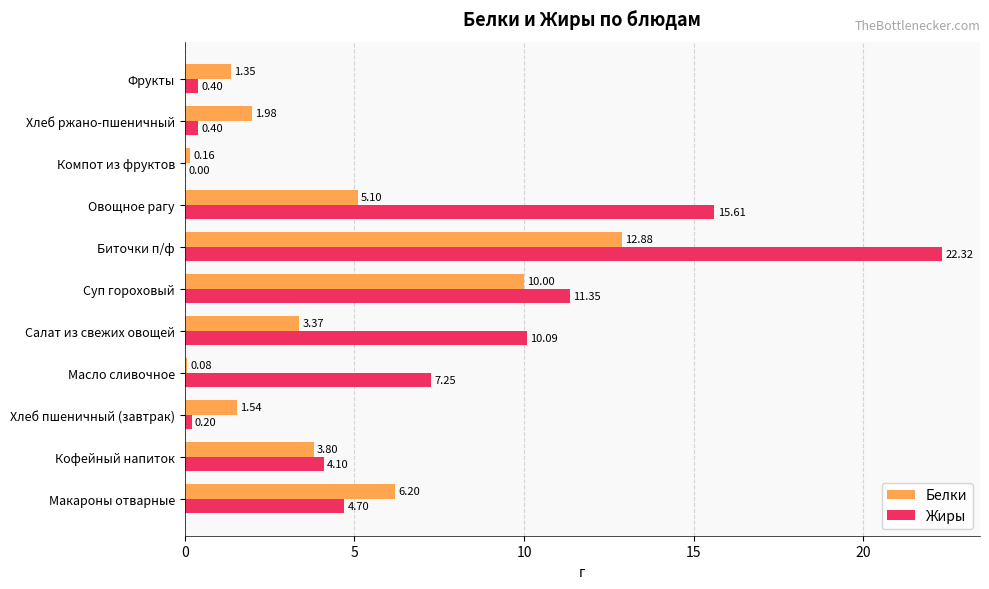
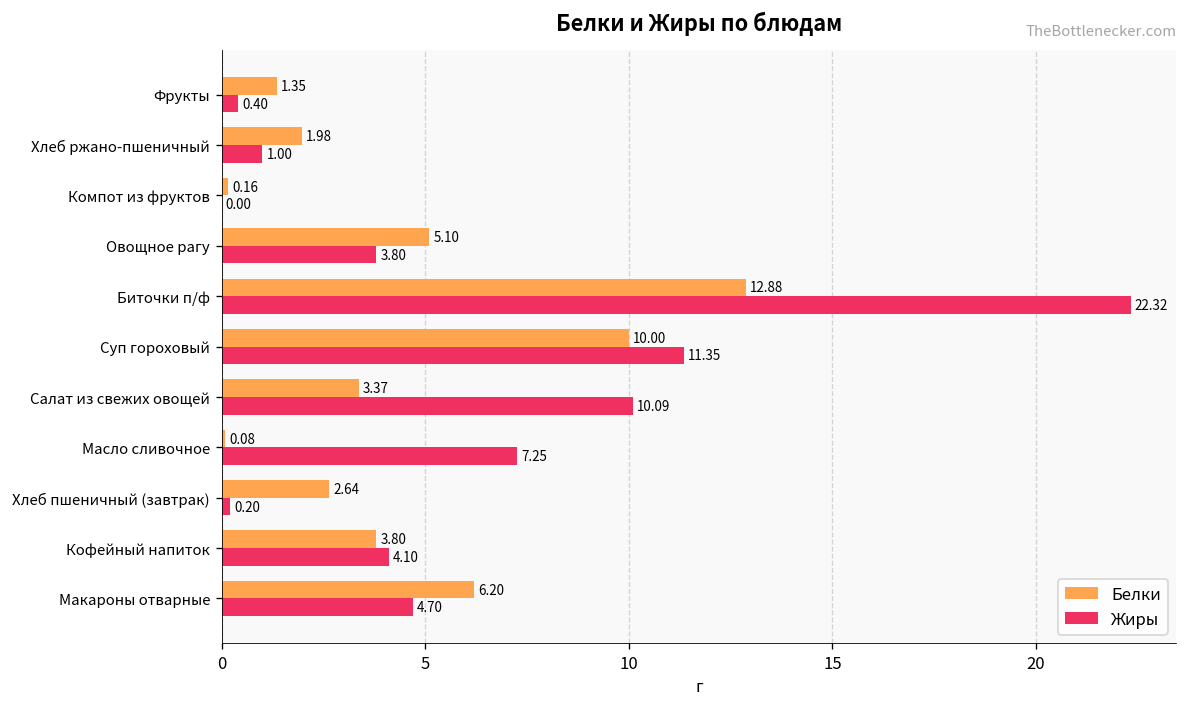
  {
    "Белки": {
      "Фрукты": 1.35,
      "Хлеб ржано-пшеничный": 1.98,
      "Компот из фруктов": 0.16,
      "Овощное рагу": 5.10,
      "Биточки п/ф": 12.88,
      "Суп гороховый": 10.00,
      "Салат из свежих овощей": 3.37,
      "Масло сливочное": 0.08,
-     "Хлеб пшеничный (завтрак)": 1.54,
+     "Хлеб пшеничный (завтрак)": 2.64,
      "Кофейный напиток": 3.80,
      "Макароны отварные": 6.20
    },
    "Жиры": {
      "Фрукты": 0.40,
-     "Хлеб ржано-пшеничный": 0.40,
+     "Хлеб ржано-пшеничный": 1.00,
      "Компот из фруктов": 0.00,
-     "Овощное рагу": 15.61,
+     "Овощное рагу": 3.80,
      "Биточки п/ф": 22.32,
      "Суп гороховый": 11.35,
      "Салат из свежих овощей": 10.09,
      "Масло сливочное": 7.25,
      "Хлеб пшеничный (завтрак)": 0.20,
      "Кофейный напиток": 4.10,
      "Макароны отварные": 4.70
    }
  }
